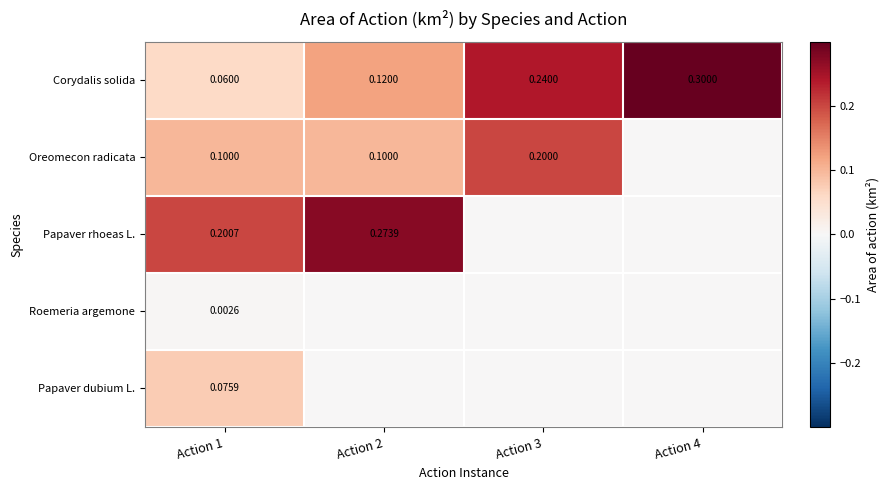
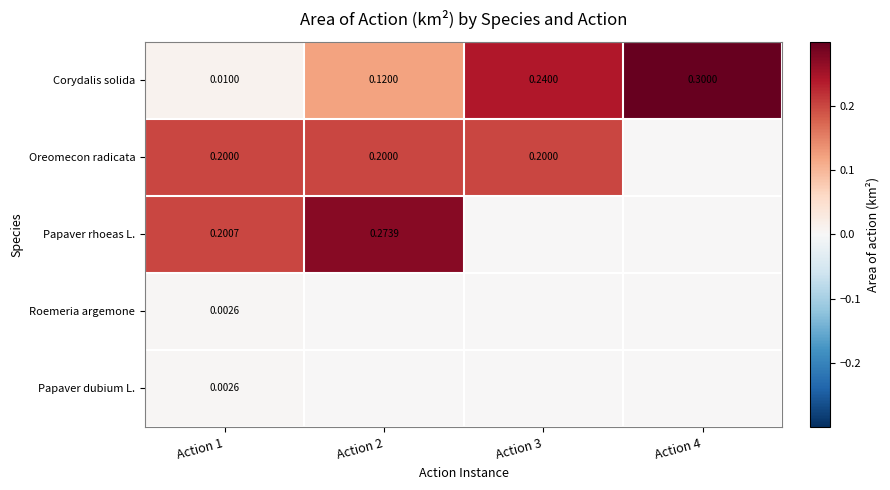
  {
    "Corydalis solida": {
-     "Action 1": 0.0600,
+     "Action 1": 0.0100,
      "Action 2": 0.1200,
      "Action 3": 0.2400,
      "Action 4": 0.3000
    },
    "Oreomecon radicata": {
-     "Action 1": 0.1000,
-     "Action 2": 0.1000,
+     "Action 1": 0.2000,
+     "Action 2": 0.2000,
      "Action 3": 0.2000
    },
    "Papaver rhoeas L.": {
      "Action 1": 0.2007,
      "Action 2": 0.2739
    },
    "Roemeria argemone": {
      "Action 1": 0.0026
    },
    "Papaver dubium L.": {
-     "Action 1": 0.0759
+     "Action 1": 0.0026
    }
  }
